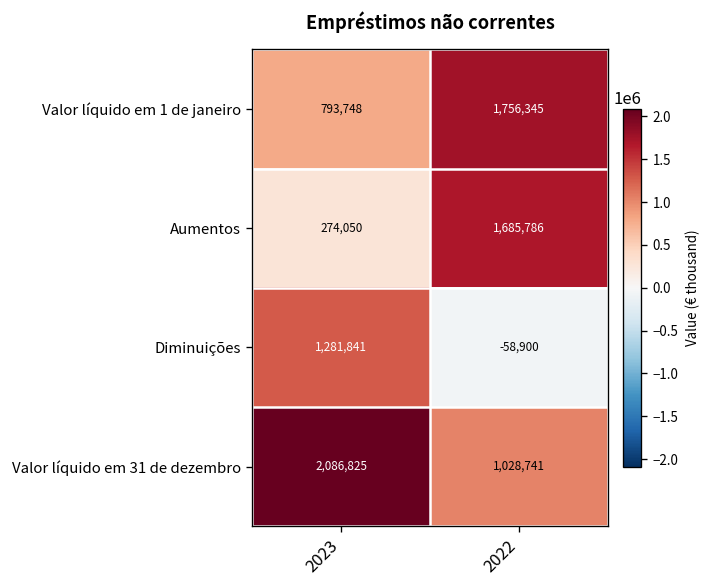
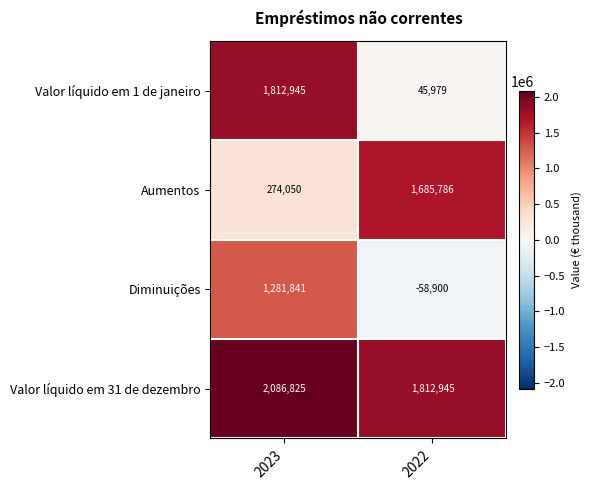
  {
    "Valor líquido em 1 de janeiro": {
-     "2023": "793,748",
-     "2022": "1,756,345"
+     "2023": "1,812,945",
+     "2022": "45,979"
    },
    "Aumentos": {
      "2023": "274,050",
      "2022": "1,685,786"
    },
    "Diminuições": {
      "2023": "1,281,841",
      "2022": "-58,900"
    },
    "Valor líquido em 31 de dezembro": {
      "2023": "2,086,825",
-     "2022": "1,028,741"
+     "2022": "1,812,945"
    }
  }
